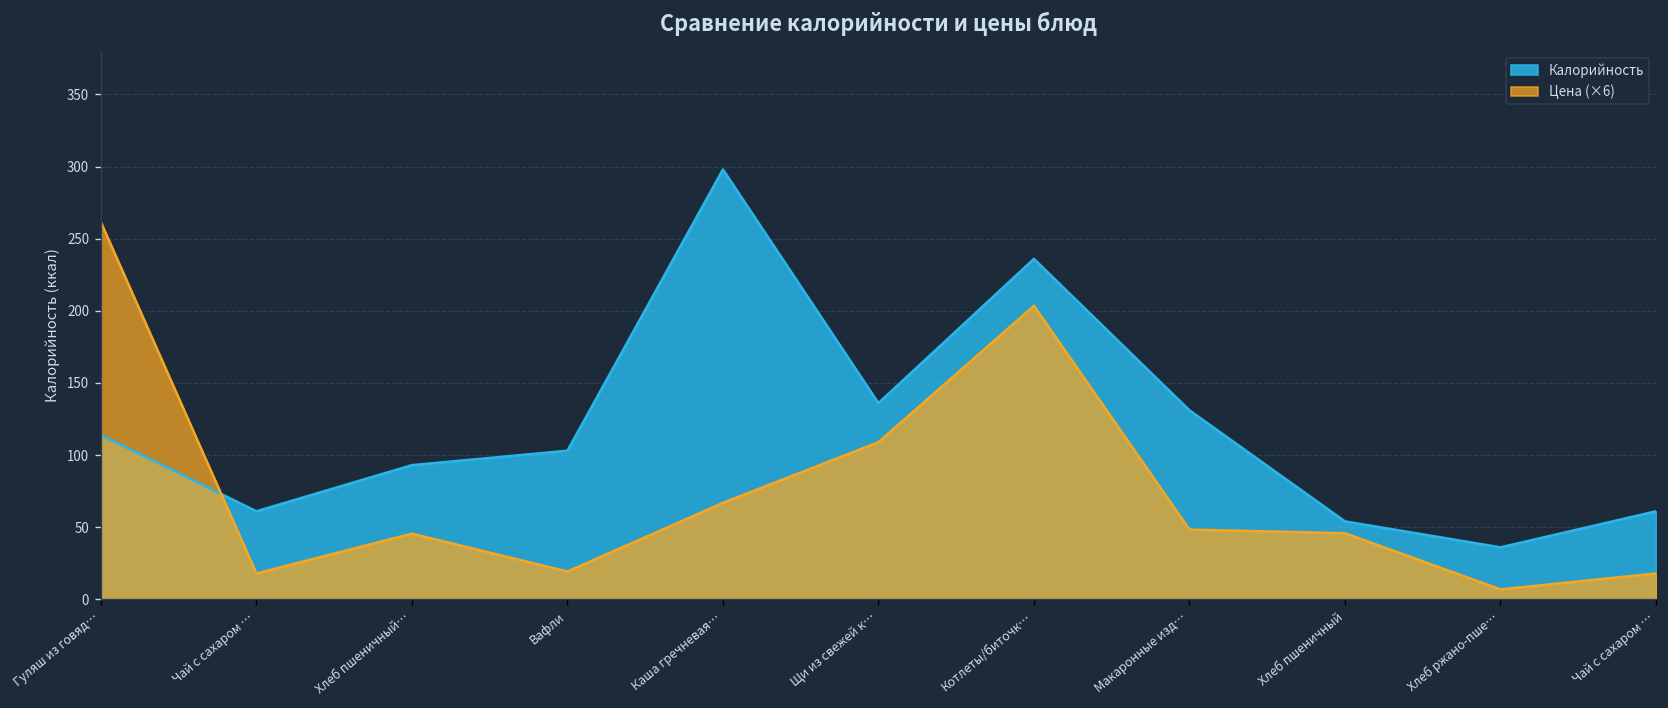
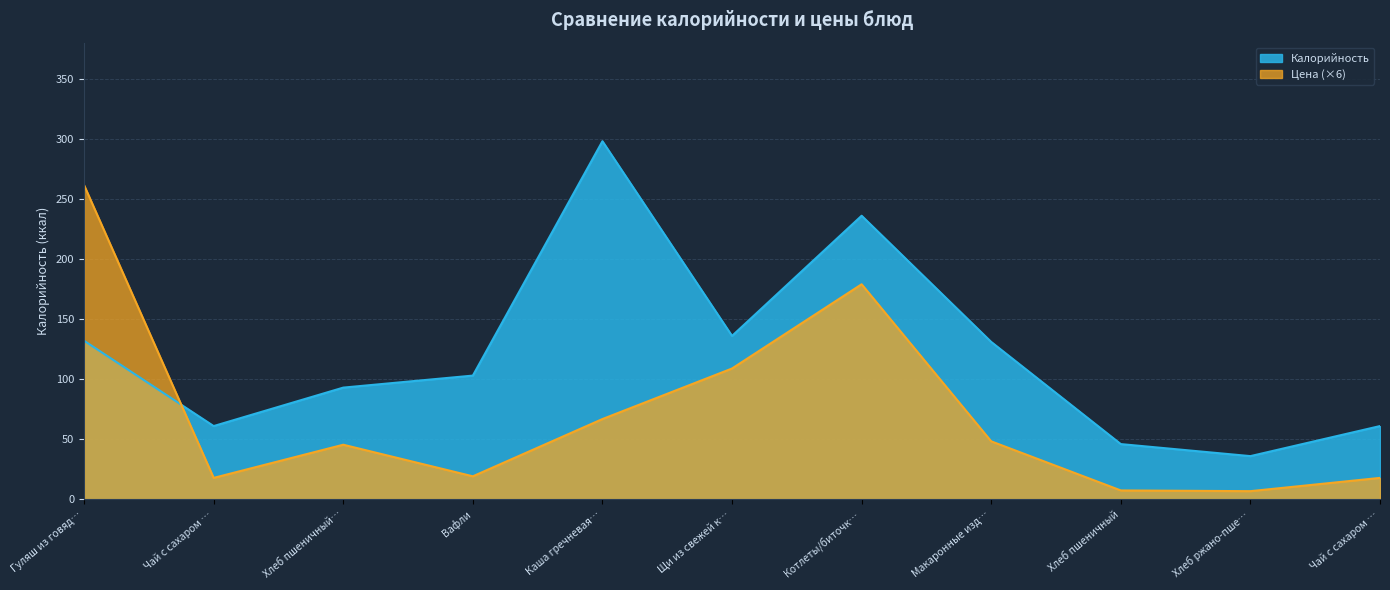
  {
    "Калорийность": {
-     "Гуляш из говяд…": 114,
+     "Гуляш из говяд…": 132,
      "Хлеб пшеничный…": 93,
      "Вафли": 103,
      "Каша гречневая…": 298,
      "Щи из свежей к…": 136,
      "Котлеты/биточк…": 236,
      "Макаронные изд…": 131,
-     "Хлеб пшеничный": 54,
+     "Хлеб пшеничный": 46,
      "Хлеб ржано-пше…": 36
    },
    "Цена (×6)": {
      "Гуляш из говяд…": 261,
      "Хлеб пшеничный…": 45,
      "Вафли": 19,
      "Каша гречневая…": 67,
      "Щи из свежей к…": 109,
-     "Котлеты/биточк…": 203,
+     "Котлеты/биточк…": 179,
      "Макаронные изд…": 48,
-     "Хлеб пшеничный": 46,
+     "Хлеб пшеничный": 7,
      "Хлеб ржано-пше…": 7
    }
  }
